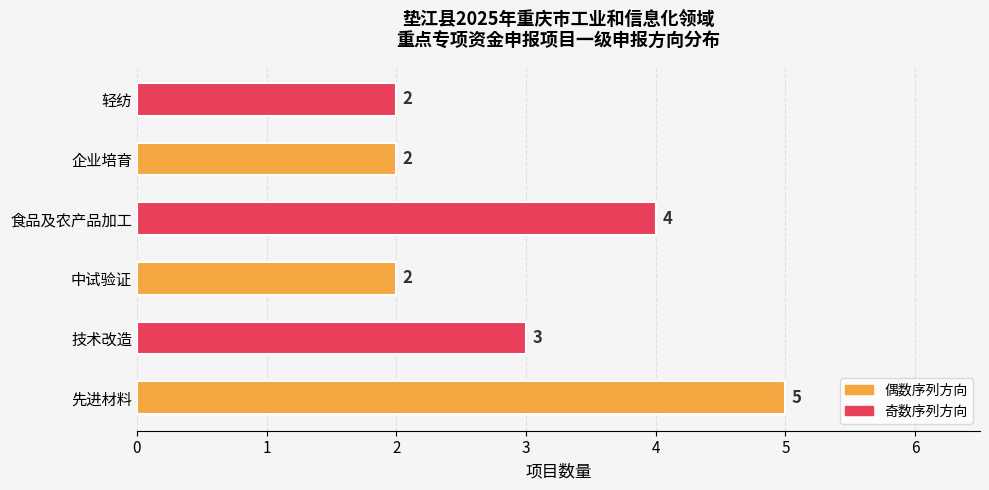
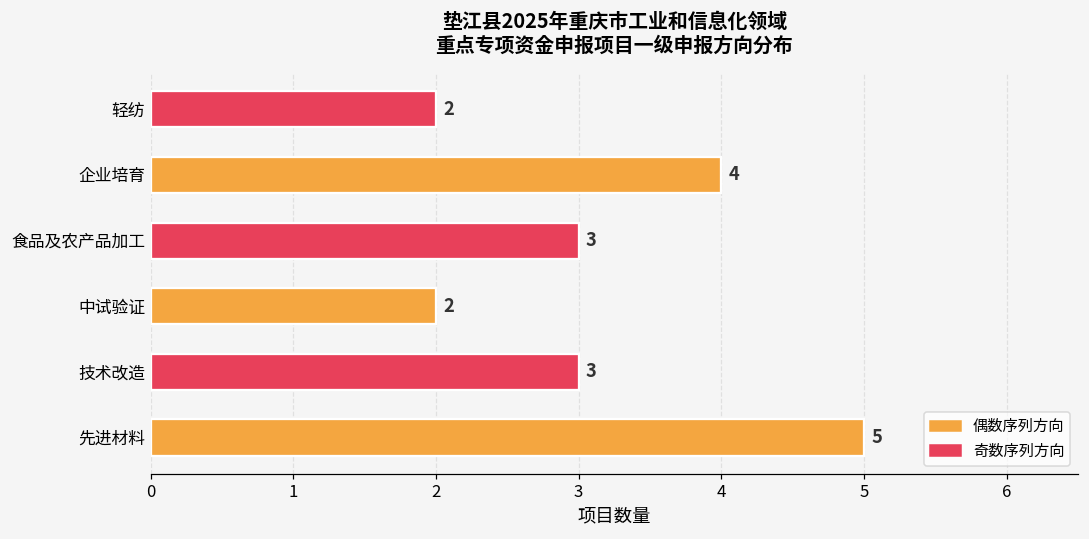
  {
    "轻纺": 2,
-   "企业培育": 2,
-   "食品及农产品加工": 4,
+   "企业培育": 4,
+   "食品及农产品加工": 3,
    "中试验证": 2,
    "技术改造": 3,
    "先进材料": 5
  }
